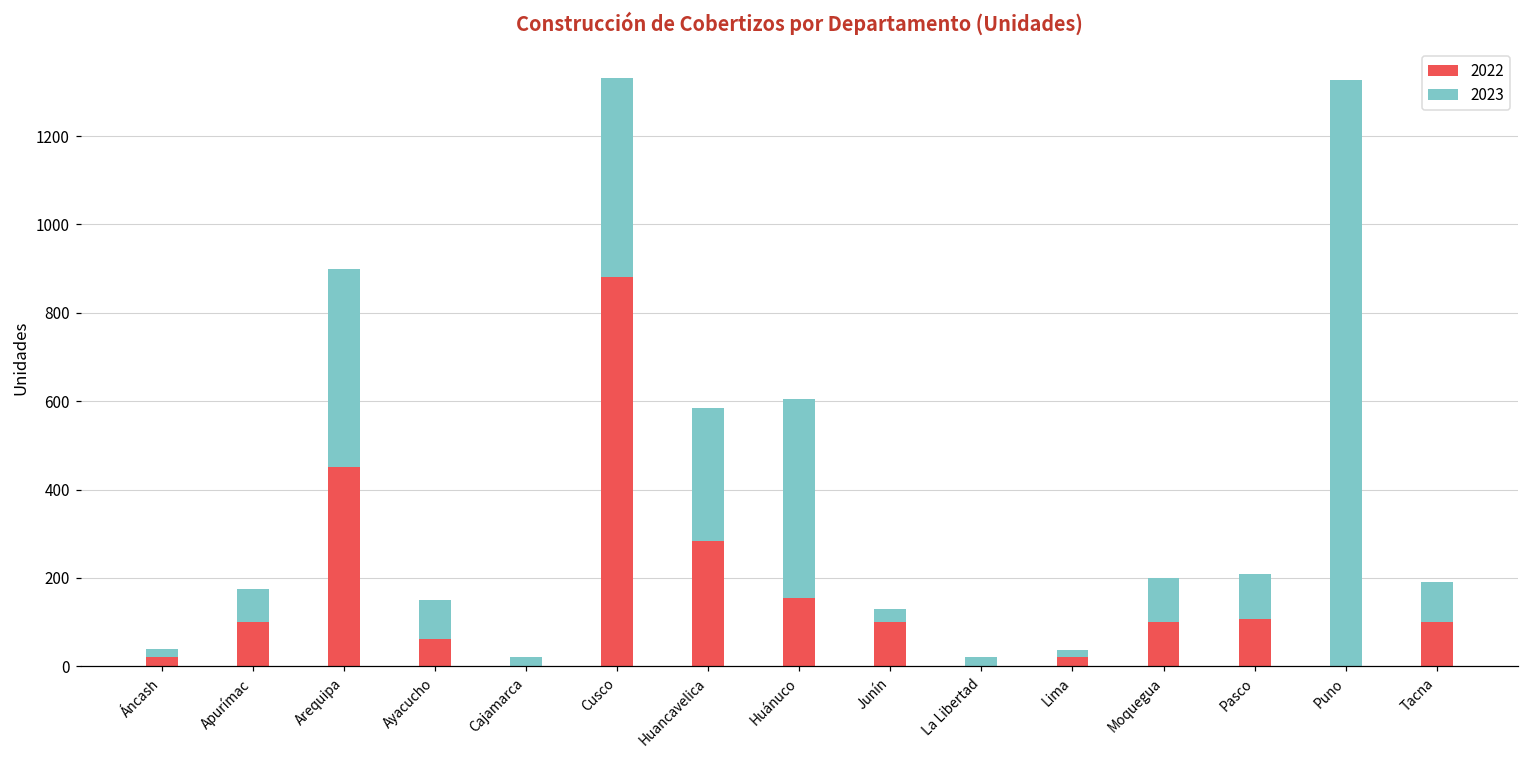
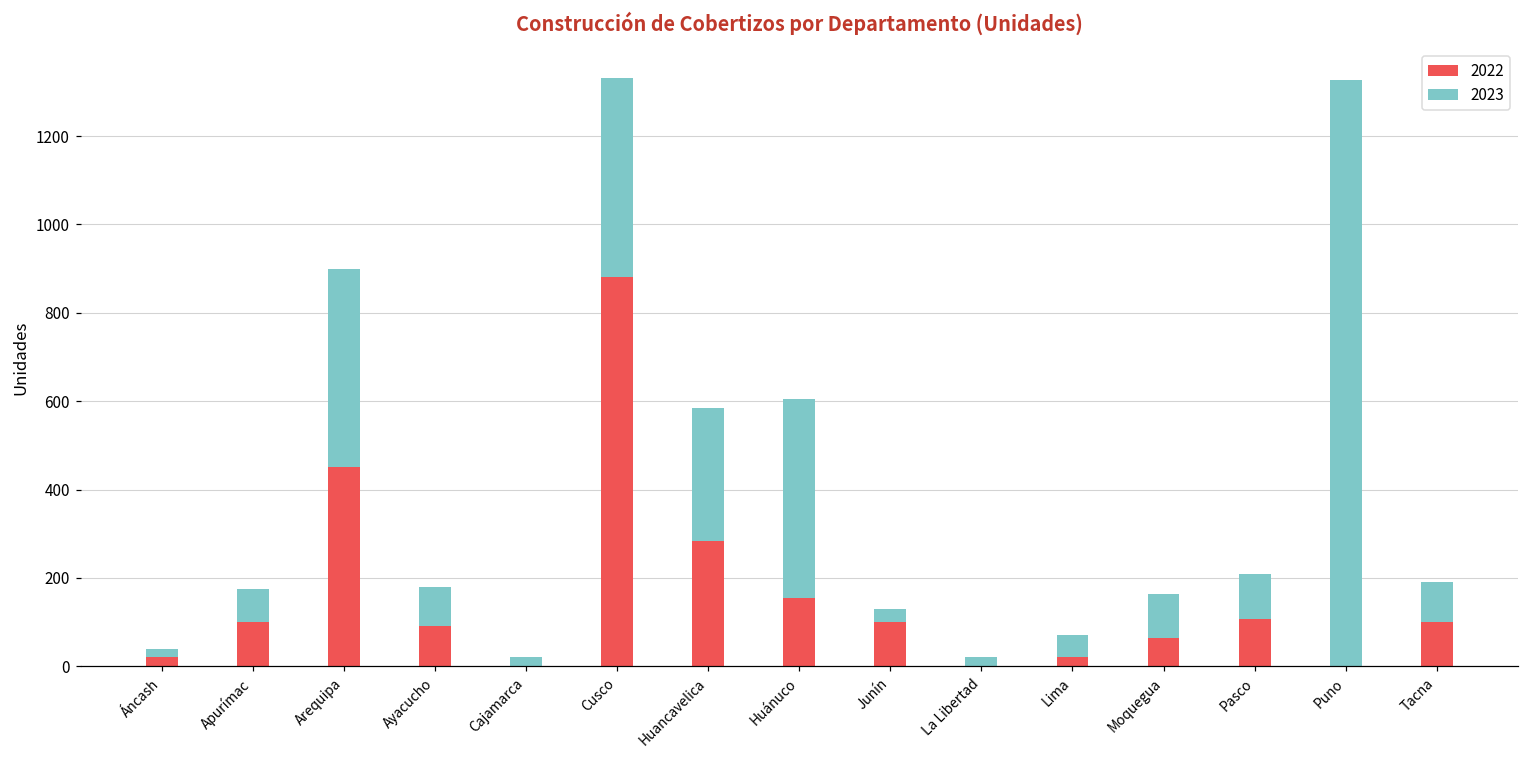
  {
    "2022": {
      "Áncash": 20,
      "Apurímac": 100,
      "Arequipa": 450,
-     "Ayacucho": 60,
+     "Ayacucho": 90,
      "Cajamarca": 0,
      "Cusco": 880,
      "Huancavelica": 280,
      "Huánuco": 160,
      "Junín": 100,
      "La Libertad": 0,
      "Lima": 20,
-     "Moquegua": 100,
+     "Moquegua": 60,
      "Pasco": 110,
      "Puno": 0,
      "Tacna": 100
    },
    "2023": {
      "Áncash": 20,
      "Apurímac": 80,
      "Arequipa": 450,
      "Ayacucho": 90,
      "Cajamarca": 20,
      "Cusco": 450,
      "Huancavelica": 300,
      "Huánuco": 450,
      "Junín": 30,
      "La Libertad": 20,
-     "Lima": 20,
+     "Lima": 50,
      "Moquegua": 100,
      "Pasco": 100,
      "Puno": 1330,
      "Tacna": 90
    }
  }
